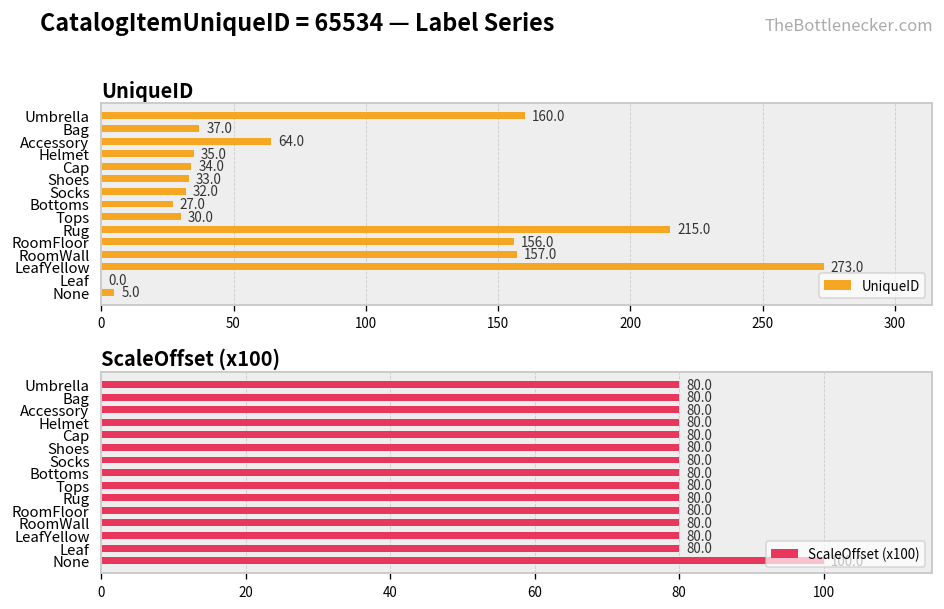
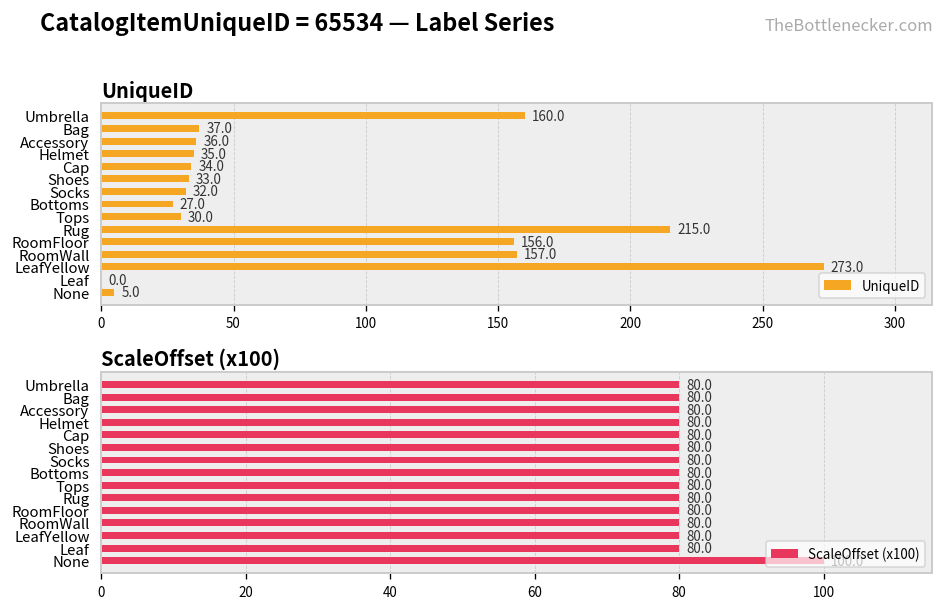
  {
    "UniqueID": {
      "Umbrella": 160.0,
-     "Accessory": 64.0,
+     "Accessory": 36.0,
      "Bottoms": 27.0
    },
    "ScaleOffset (x100)": {
      "Umbrella": 80.0,
      "Accessory": 80.0,
      "Bottoms": 80.0
    }
  }
